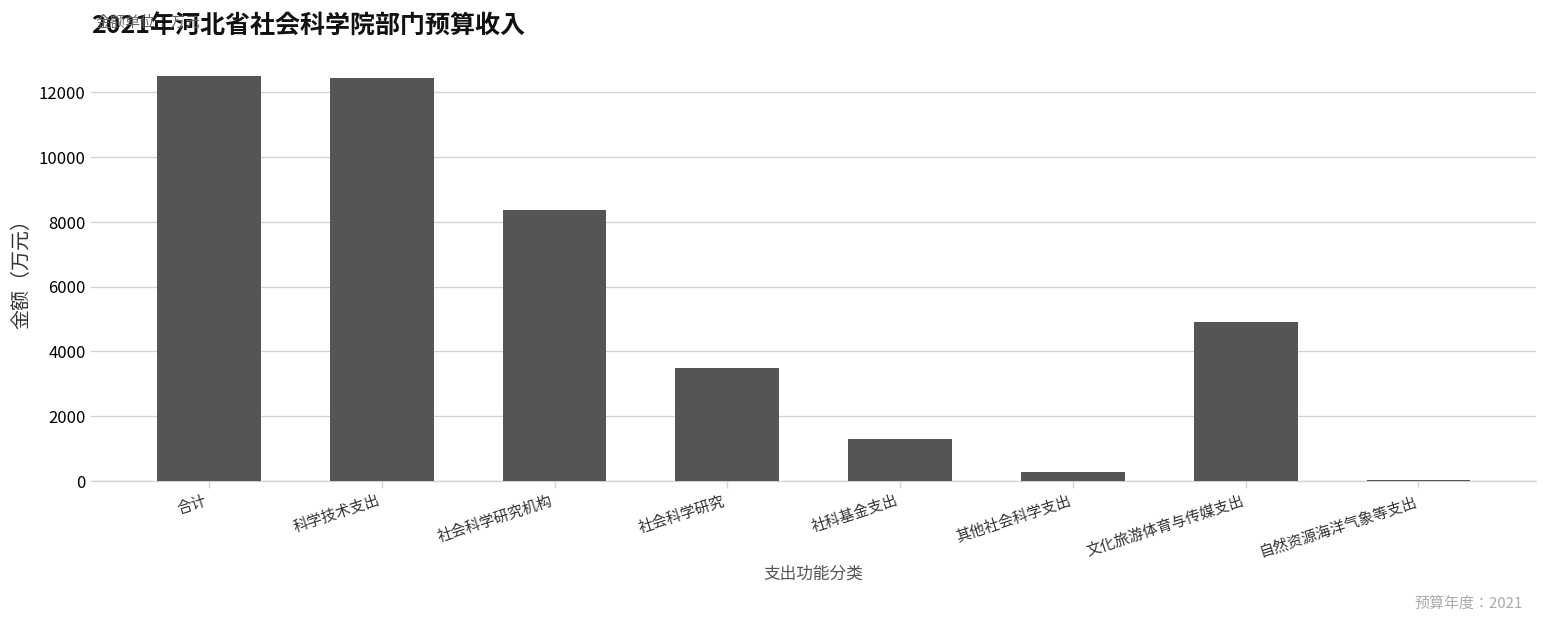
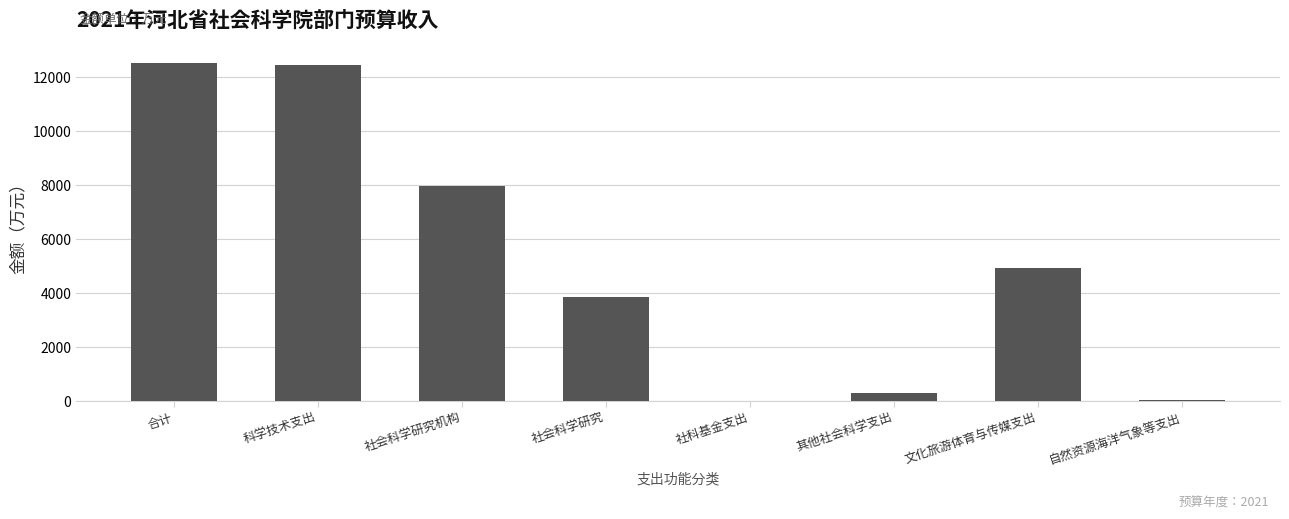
  {
    "合计": 12500,
    "科学技术支出": 12400,
-   "社会科学研究机构": 8400,
-   "社会科学研究": 3500,
-   "社科基金支出": 1300,
+   "社会科学研究机构": 7900,
+   "社会科学研究": 3900,
+   "社科基金支出": 0,
    "其他社会科学支出": 300,
    "文化旅游体育与传媒支出": 4900
  }
